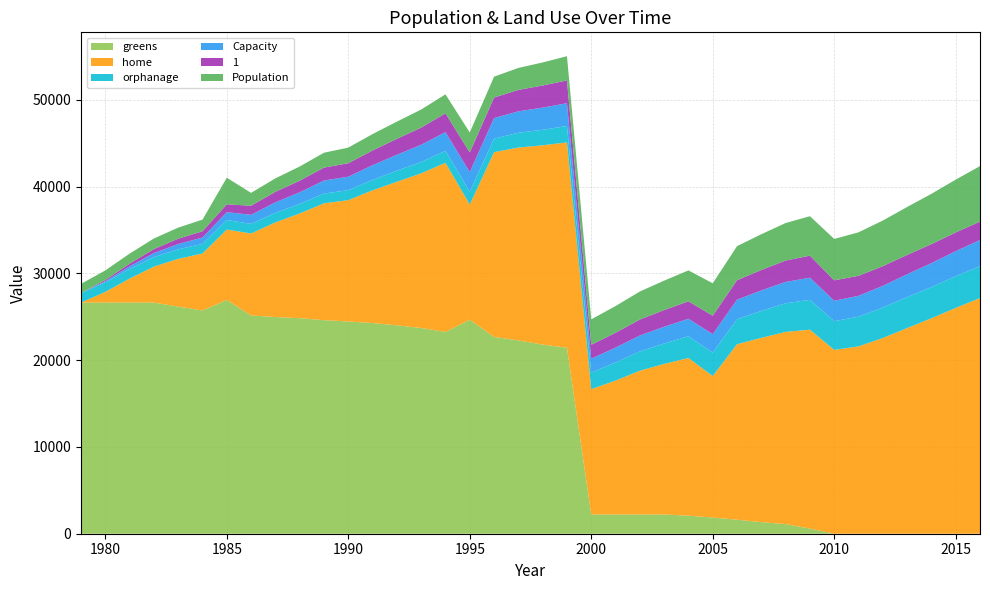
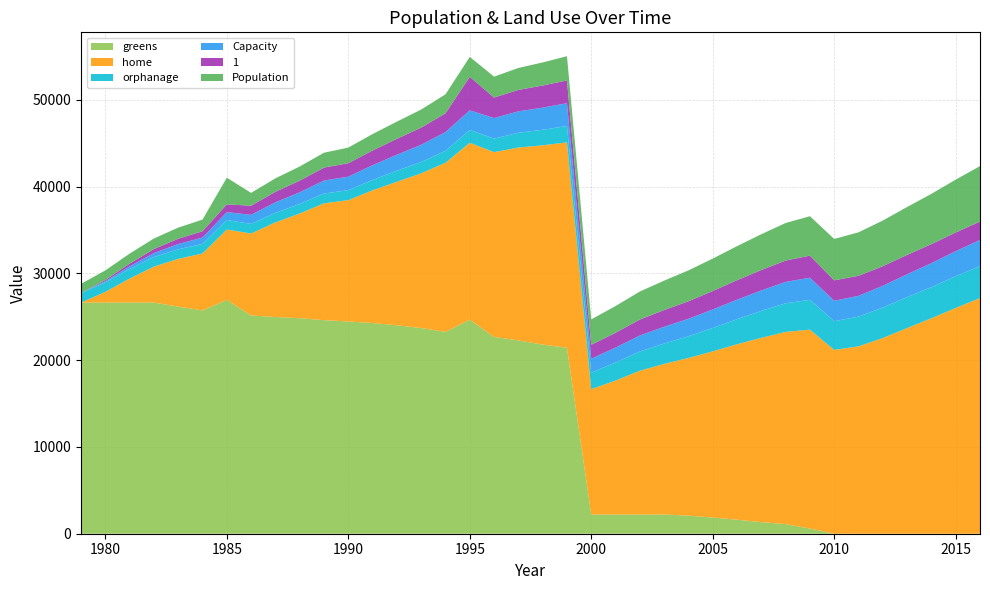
  {
    "greens": {
      "1980": 27000,
      "1985": 27000,
      "1990": 24000,
      "1995": 25000,
      "2000": 2000,
      "2005": 2000,
      "2010": 0,
      "2015": 0
    },
    "home": {
      "1980": 1000,
      "1985": 8000,
      "1990": 14000,
-     "1995": 13000,
+     "1995": 20000,
      "2000": 14000,
-     "2005": 16000,
+     "2005": 19000,
      "2010": 21000,
      "2015": 26000
    },
    "1": {
      "1985": 1000,
      "1990": 2000,
-     "1995": 2000,
+     "1995": 4000,
      "2000": 2000,
      "2005": 2000,
      "2010": 2000,
      "2015": 2000
    },
    "Population": {
      "1980": 1000,
      "1985": 3000,
      "1990": 2000,
      "1995": 2000,
      "2000": 3000,
      "2005": 4000,
      "2010": 5000,
      "2015": 6000
    }
  }
